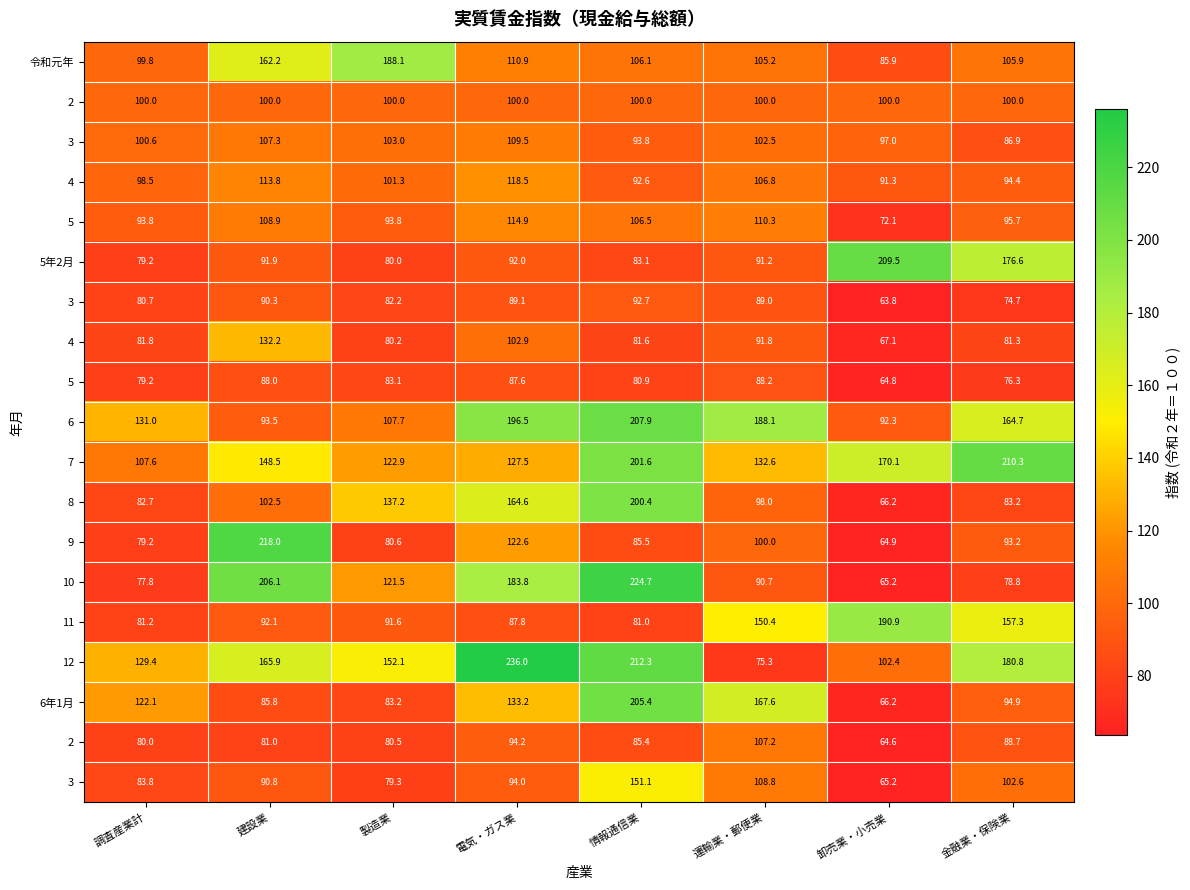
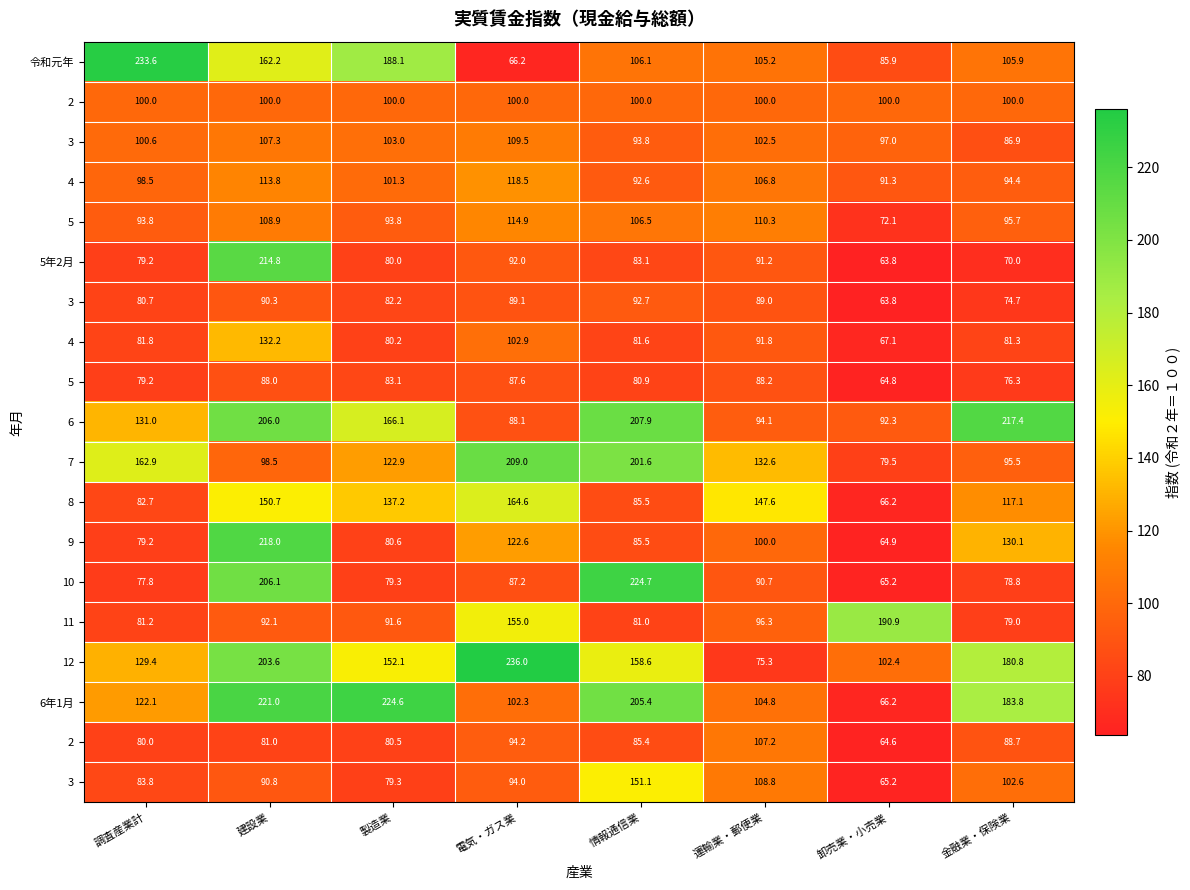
  {
    "令和元年": {
-     "調査産業計": 99.8,
+     "調査産業計": 233.6,
      "建設業": 162.2,
      "製造業": 188.1,
-     "電気・ガス業": 110.9,
+     "電気・ガス業": 66.2,
      "情報通信業": 106.1,
      "運輸業・郵便業": 105.2,
      "卸売業・小売業": 85.9,
      "金融業・保険業": 105.9
    },
    "5年2月": {
      "調査産業計": 79.2,
-     "建設業": 91.9,
+     "建設業": 214.8,
      "製造業": 80.0,
      "電気・ガス業": 92.0,
      "情報通信業": 83.1,
      "運輸業・郵便業": 91.2,
-     "卸売業・小売業": 209.5,
-     "金融業・保険業": 176.6
+     "卸売業・小売業": 63.8,
+     "金融業・保険業": 70.0
    },
    "6": {
      "調査産業計": 131.0,
-     "建設業": 93.5,
-     "製造業": 107.7,
-     "電気・ガス業": 196.5,
+     "建設業": 206.0,
+     "製造業": 166.1,
+     "電気・ガス業": 88.1,
      "情報通信業": 207.9,
-     "運輸業・郵便業": 188.1,
+     "運輸業・郵便業": 94.1,
      "卸売業・小売業": 92.3,
-     "金融業・保険業": 164.7
+     "金融業・保険業": 217.4
    },
    "7": {
-     "調査産業計": 107.6,
-     "建設業": 148.5,
+     "調査産業計": 162.9,
+     "建設業": 98.5,
      "製造業": 122.9,
-     "電気・ガス業": 127.5,
+     "電気・ガス業": 209.0,
      "情報通信業": 201.6,
      "運輸業・郵便業": 132.6,
-     "卸売業・小売業": 170.1,
-     "金融業・保険業": 210.3
+     "卸売業・小売業": 79.5,
+     "金融業・保険業": 95.5
    },
    "8": {
      "調査産業計": 82.7,
-     "建設業": 102.5,
+     "建設業": 150.7,
      "製造業": 137.2,
      "電気・ガス業": 164.6,
-     "情報通信業": 200.4,
-     "運輸業・郵便業": 98.0,
+     "情報通信業": 85.5,
+     "運輸業・郵便業": 147.6,
      "卸売業・小売業": 66.2,
-     "金融業・保険業": 83.2
+     "金融業・保険業": 117.1
    },
    "9": {
      "調査産業計": 79.2,
      "建設業": 218.0,
      "製造業": 80.6,
      "電気・ガス業": 122.6,
      "情報通信業": 85.5,
      "運輸業・郵便業": 100.0,
      "卸売業・小売業": 64.9,
-     "金融業・保険業": 93.2
+     "金融業・保険業": 130.1
    },
    "10": {
      "調査産業計": 77.8,
      "建設業": 206.1,
-     "製造業": 121.5,
-     "電気・ガス業": 183.8,
+     "製造業": 79.3,
+     "電気・ガス業": 87.2,
      "情報通信業": 224.7,
      "運輸業・郵便業": 90.7,
      "卸売業・小売業": 65.2,
      "金融業・保険業": 78.8
    },
    "11": {
      "調査産業計": 81.2,
      "建設業": 92.1,
      "製造業": 91.6,
-     "電気・ガス業": 87.8,
+     "電気・ガス業": 155.0,
      "情報通信業": 81.0,
-     "運輸業・郵便業": 150.4,
+     "運輸業・郵便業": 96.3,
      "卸売業・小売業": 190.9,
-     "金融業・保険業": 157.3
+     "金融業・保険業": 79.0
    },
    "12": {
      "調査産業計": 129.4,
-     "建設業": 165.9,
+     "建設業": 203.6,
      "製造業": 152.1,
      "電気・ガス業": 236.0,
-     "情報通信業": 212.3,
+     "情報通信業": 158.6,
      "運輸業・郵便業": 75.3,
      "卸売業・小売業": 102.4,
      "金融業・保険業": 180.8
    },
    "6年1月": {
      "調査産業計": 122.1,
-     "建設業": 85.8,
-     "製造業": 83.2,
-     "電気・ガス業": 133.2,
+     "建設業": 221.0,
+     "製造業": 224.6,
+     "電気・ガス業": 102.3,
      "情報通信業": 205.4,
-     "運輸業・郵便業": 167.6,
+     "運輸業・郵便業": 104.8,
      "卸売業・小売業": 66.2,
-     "金融業・保険業": 94.9
+     "金融業・保険業": 183.8
    }
  }
